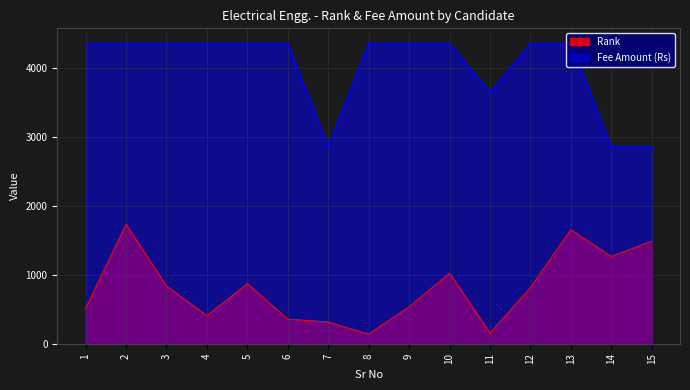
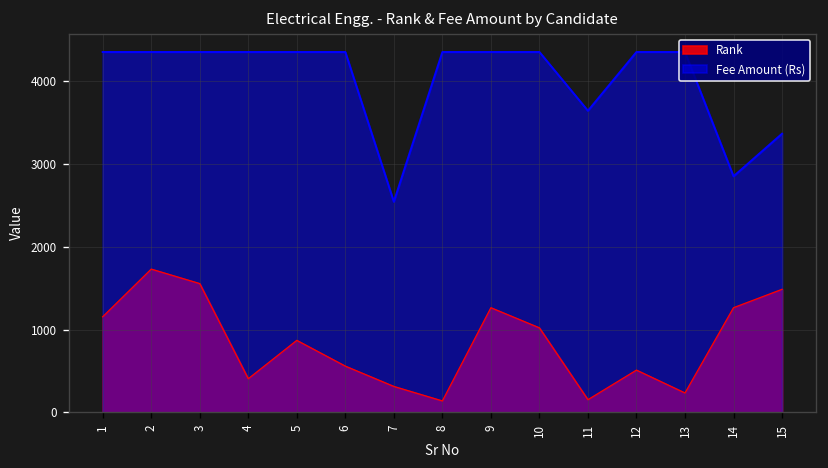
  {
    "Rank": {
-     "1": 500,
+     "1": 1200,
      "2": 1700,
-     "3": 800,
+     "3": 1600,
      "4": 400,
      "5": 900,
-     "6": 400,
+     "6": 600,
      "7": 300,
      "8": 100,
-     "9": 500,
+     "9": 1300,
      "10": 1000,
      "11": 200,
-     "12": 800,
-     "13": 1700,
+     "12": 500,
+     "13": 200,
      "14": 1300,
      "15": 1500
    },
    "Fee Amount (Rs)": {
      "1": 4400,
      "2": 4400,
      "3": 4400,
      "4": 4400,
      "5": 4400,
      "6": 4400,
-     "7": 2900,
+     "7": 2500,
      "8": 4400,
      "9": 4400,
      "10": 4400,
      "11": 3600,
      "12": 4400,
      "14": 2900,
-     "15": 2900
+     "15": 3400
    }
  }
